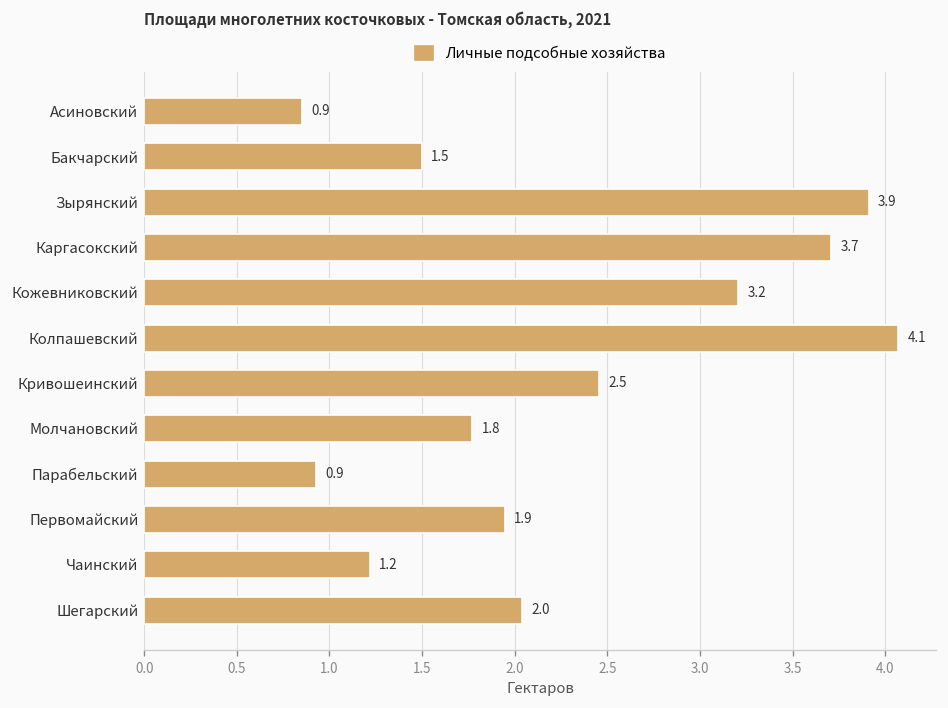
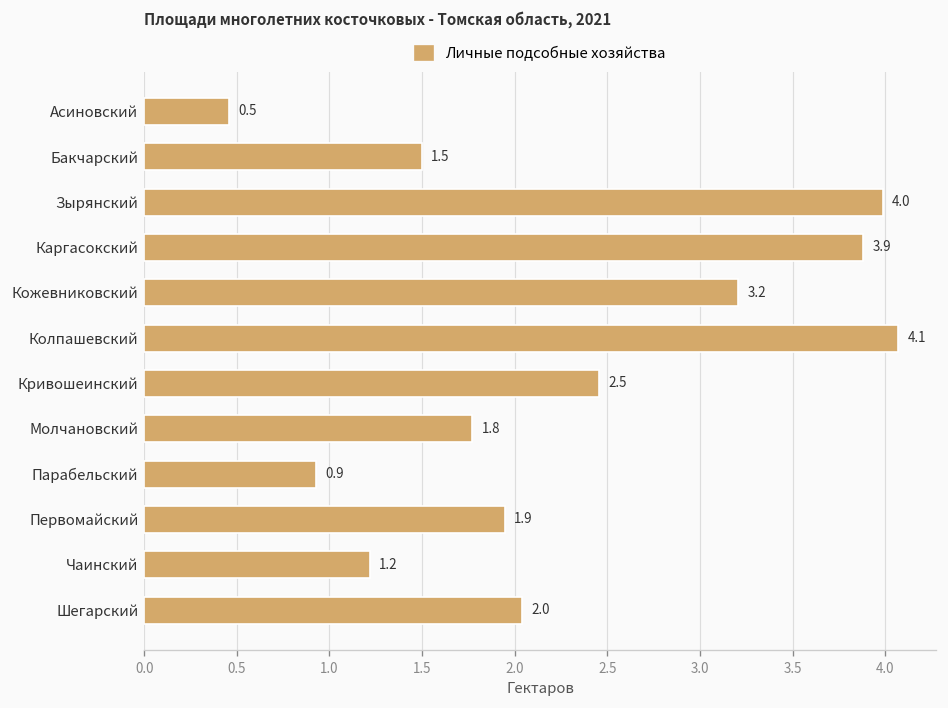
  {
-   "Асиновский": 0.9,
+   "Асиновский": 0.5,
    "Бакчарский": 1.5,
-   "Зырянский": 3.9,
-   "Каргасокский": 3.7,
+   "Зырянский": 4.0,
+   "Каргасокский": 3.9,
    "Кожевниковский": 3.2,
    "Колпашевский": 4.1,
    "Кривошеинский": 2.5,
    "Молчановский": 1.8,
    "Парабельский": 0.9,
    "Первомайский": 1.9,
    "Чаинский": 1.2,
    "Шегарский": 2.0
  }
